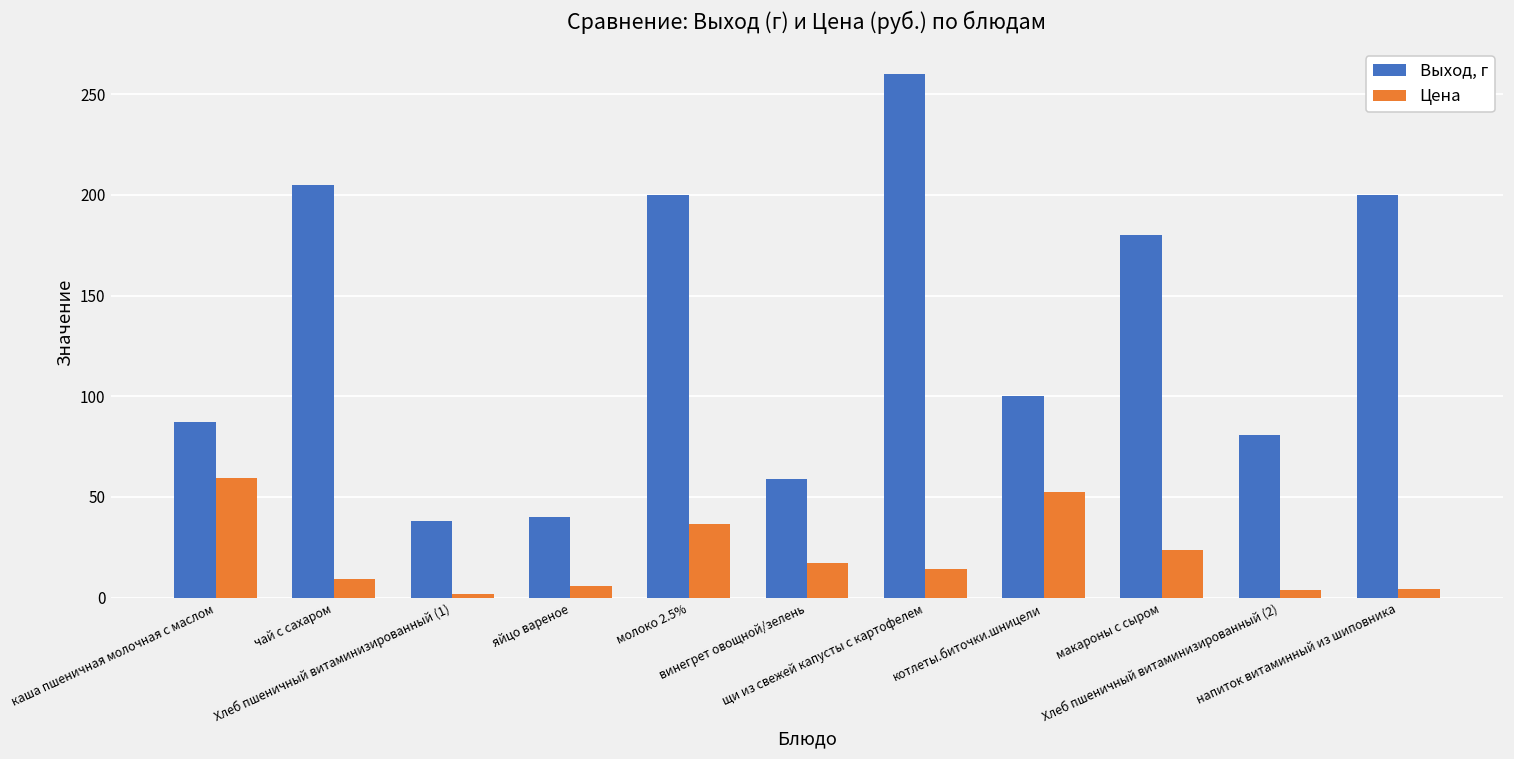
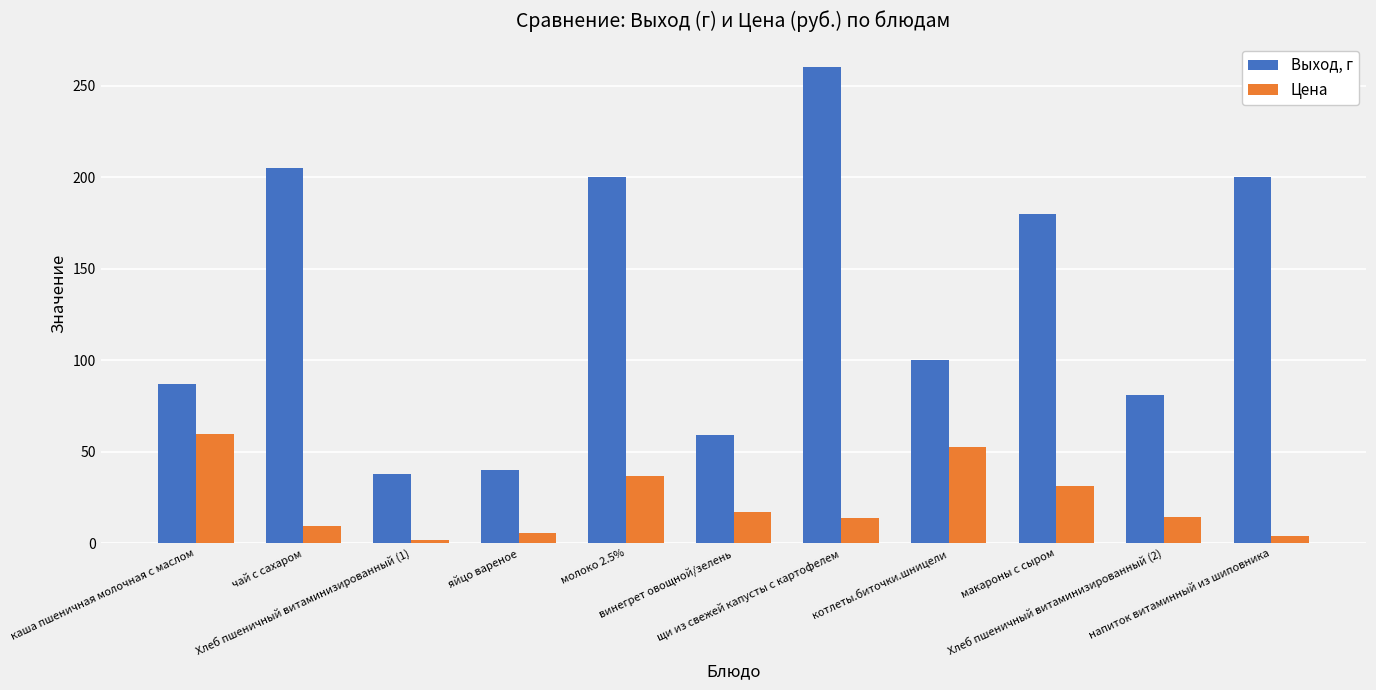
  {
    "Выход, г": {
      "каша пшеничная молочная с маслом": 87,
      "чай с сахаром": 205,
      "Хлеб пшеничный витаминизированный (1)": 38,
      "яйцо вареное": 40,
      "молоко 2.5%": 200,
      "винегрет овощной/зелень": 59,
      "щи из свежей капусты с картофелем": 260,
      "котлеты.биточки.шницели": 100,
      "макароны с сыром": 180,
      "Хлеб пшеничный витаминизированный (2)": 81,
      "напиток витаминный из шиповника": 200
    },
    "Цена": {
      "каша пшеничная молочная с маслом": 60,
      "чай с сахаром": 9,
      "Хлеб пшеничный витаминизированный (1)": 2,
      "яйцо вареное": 6,
      "молоко 2.5%": 37,
      "винегрет овощной/зелень": 17,
      "щи из свежей капусты с картофелем": 14,
      "котлеты.биточки.шницели": 53,
-     "макароны с сыром": 24,
-     "Хлеб пшеничный витаминизированный (2)": 4,
+     "макароны с сыром": 31,
+     "Хлеб пшеничный витаминизированный (2)": 14,
      "напиток витаминный из шиповника": 4
    }
  }
